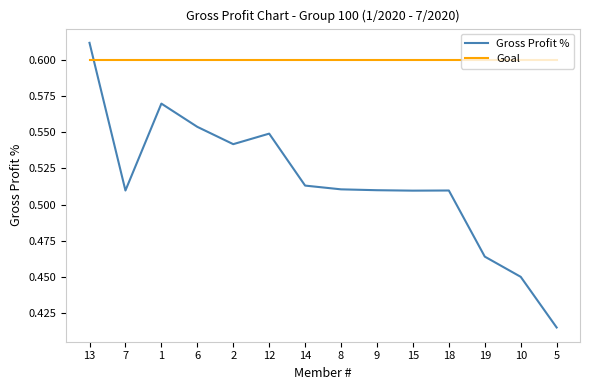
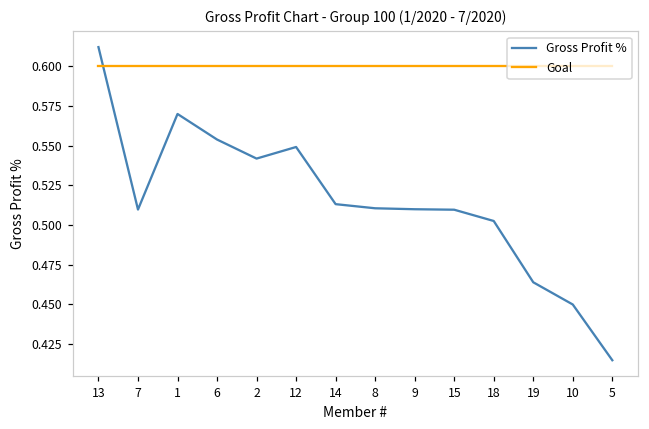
  {
    "Gross Profit %": {
      "13": 0.612,
      "7": 0.510,
      "1": 0.570,
      "6": 0.554,
      "2": 0.542,
      "12": 0.549,
      "14": 0.513,
      "8": 0.511,
      "9": 0.510,
      "15": 0.510,
-     "18": 0.510,
+     "18": 0.503,
      "19": 0.464,
      "10": 0.450,
      "5": 0.415
    },
    "Goal": {
      "13": 0.600,
      "7": 0.600,
      "1": 0.600,
      "6": 0.600,
      "2": 0.600,
      "12": 0.600,
      "14": 0.600,
      "8": 0.600,
      "9": 0.600,
      "15": 0.600,
      "18": 0.600
    }
  }
